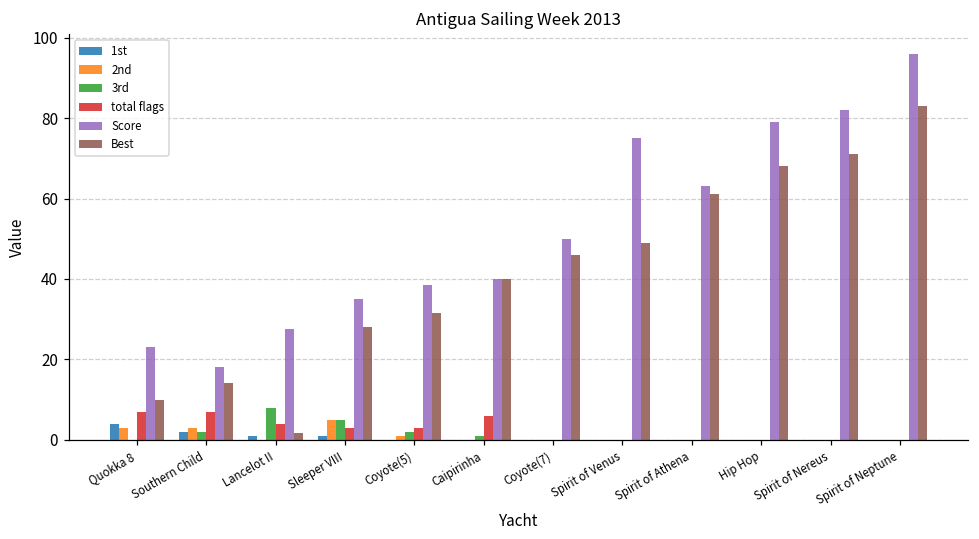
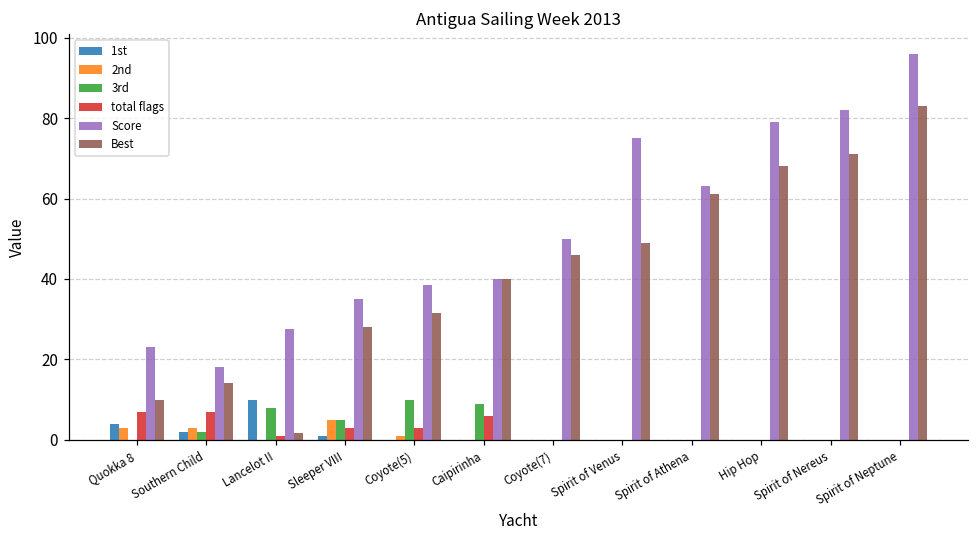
  {
    "1st": {
      "Quokka 8": 4,
      "Southern Child": 2,
-     "Lancelot II": 1,
+     "Lancelot II": 10,
      "Sleeper VIII": 1,
      "Coyote(5)": 0,
      "Caipirinha": 0,
      "Coyote(7)": 0,
      "Spirit of Venus": 0,
      "Spirit of Athena": 0,
      "Hip Hop": 0,
      "Spirit of Nereus": 0,
      "Spirit of Neptune": 0
    },
    "2nd": {
      "Quokka 8": 3,
      "Southern Child": 3,
      "Lancelot II": 0,
      "Sleeper VIII": 5,
      "Coyote(5)": 1,
      "Caipirinha": 0,
      "Coyote(7)": 0,
      "Spirit of Venus": 0,
      "Spirit of Athena": 0,
      "Hip Hop": 0,
      "Spirit of Nereus": 0,
      "Spirit of Neptune": 0
    },
    "3rd": {
      "Quokka 8": 0,
      "Southern Child": 2,
      "Lancelot II": 8,
      "Sleeper VIII": 5,
-     "Coyote(5)": 2,
-     "Caipirinha": 1,
+     "Coyote(5)": 10,
+     "Caipirinha": 9,
      "Coyote(7)": 0,
      "Spirit of Venus": 0,
      "Spirit of Athena": 0,
      "Hip Hop": 0,
      "Spirit of Nereus": 0,
      "Spirit of Neptune": 0
    },
    "total flags": {
      "Quokka 8": 7,
      "Southern Child": 7,
-     "Lancelot II": 4,
+     "Lancelot II": 1,
      "Sleeper VIII": 3,
      "Coyote(5)": 3,
      "Caipirinha": 6,
      "Coyote(7)": 0,
      "Spirit of Venus": 0,
      "Spirit of Athena": 0,
      "Hip Hop": 0,
      "Spirit of Nereus": 0,
      "Spirit of Neptune": 0
    },
    "Score": {
      "Quokka 8": 23,
      "Southern Child": 18,
      "Lancelot II": 28,
      "Sleeper VIII": 35,
      "Coyote(5)": 39,
      "Caipirinha": 40,
      "Coyote(7)": 50,
      "Spirit of Venus": 75,
      "Spirit of Athena": 63,
      "Hip Hop": 79,
      "Spirit of Nereus": 82,
      "Spirit of Neptune": 96
    },
    "Best": {
      "Quokka 8": 10,
      "Southern Child": 14,
      "Lancelot II": 2,
      "Sleeper VIII": 28,
      "Coyote(5)": 32,
      "Caipirinha": 40,
      "Coyote(7)": 46,
      "Spirit of Venus": 49,
      "Spirit of Athena": 61,
      "Hip Hop": 68,
      "Spirit of Nereus": 71,
      "Spirit of Neptune": 83
    }
  }
